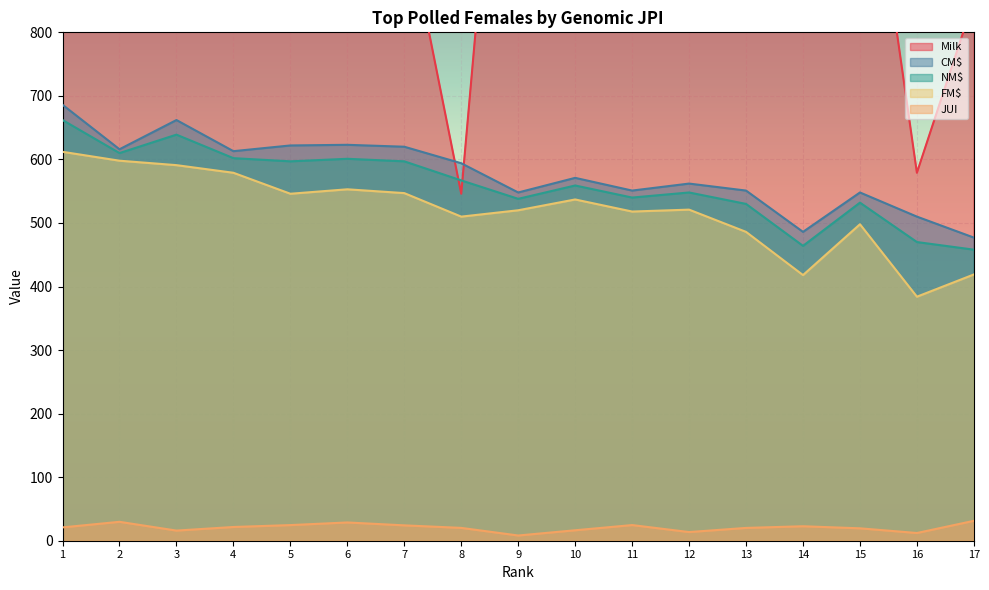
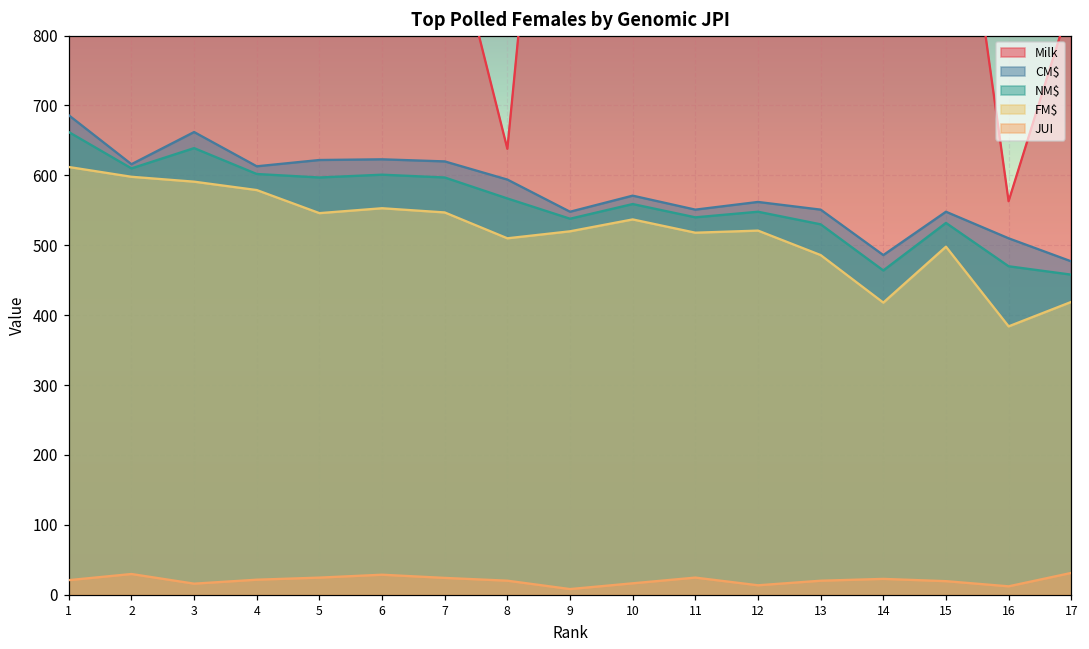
  {
    "Milk": {
-     "8": 550,
-     "16": 580
+     "8": 640,
+     "16": 560
    }
  }
